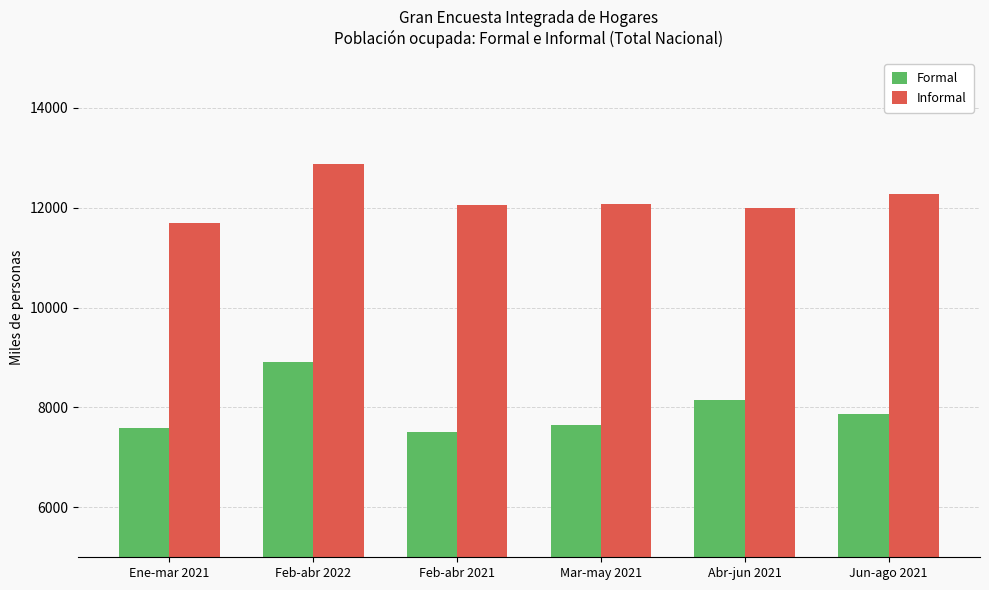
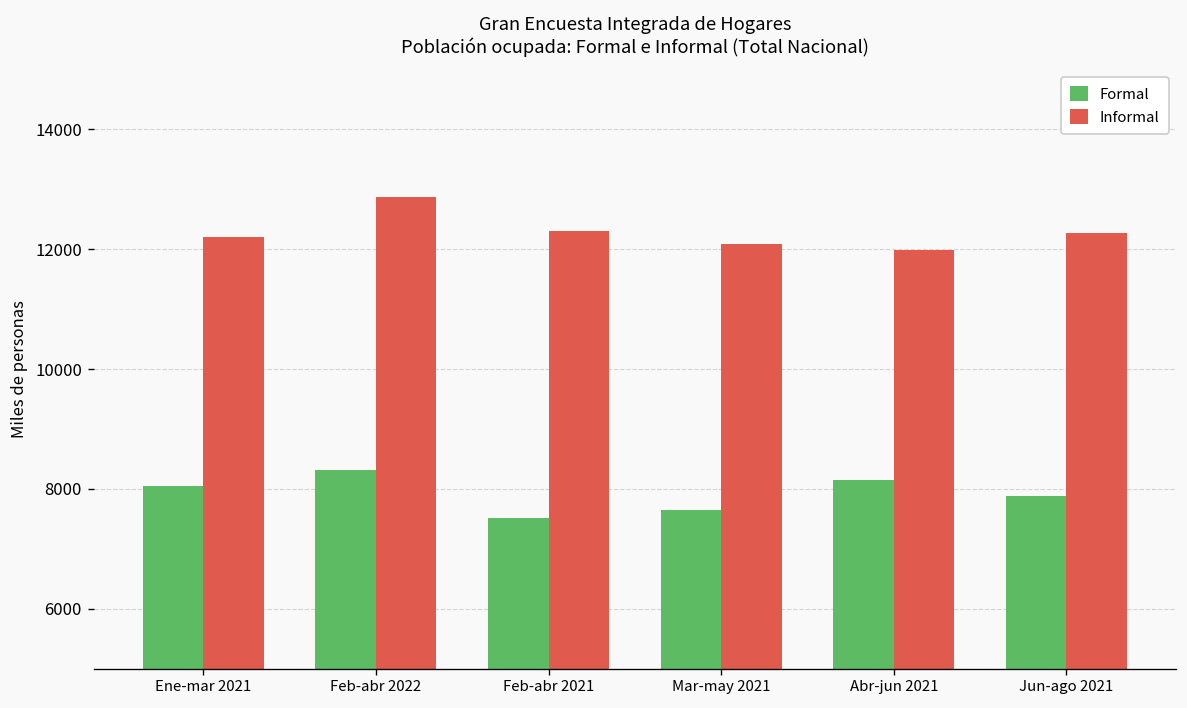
  {
    "Formal": {
-     "Ene-mar 2021": 7600,
-     "Feb-abr 2022": 8900,
+     "Ene-mar 2021": 8000,
+     "Feb-abr 2022": 8300,
      "Feb-abr 2021": 7500,
      "Mar-may 2021": 7700,
      "Abr-jun 2021": 8100,
      "Jun-ago 2021": 7900
    },
    "Informal": {
-     "Ene-mar 2021": 11700,
+     "Ene-mar 2021": 12200,
      "Feb-abr 2022": 12900,
-     "Feb-abr 2021": 12000,
+     "Feb-abr 2021": 12300,
      "Mar-may 2021": 12100,
      "Abr-jun 2021": 12000,
      "Jun-ago 2021": 12300
    }
  }
